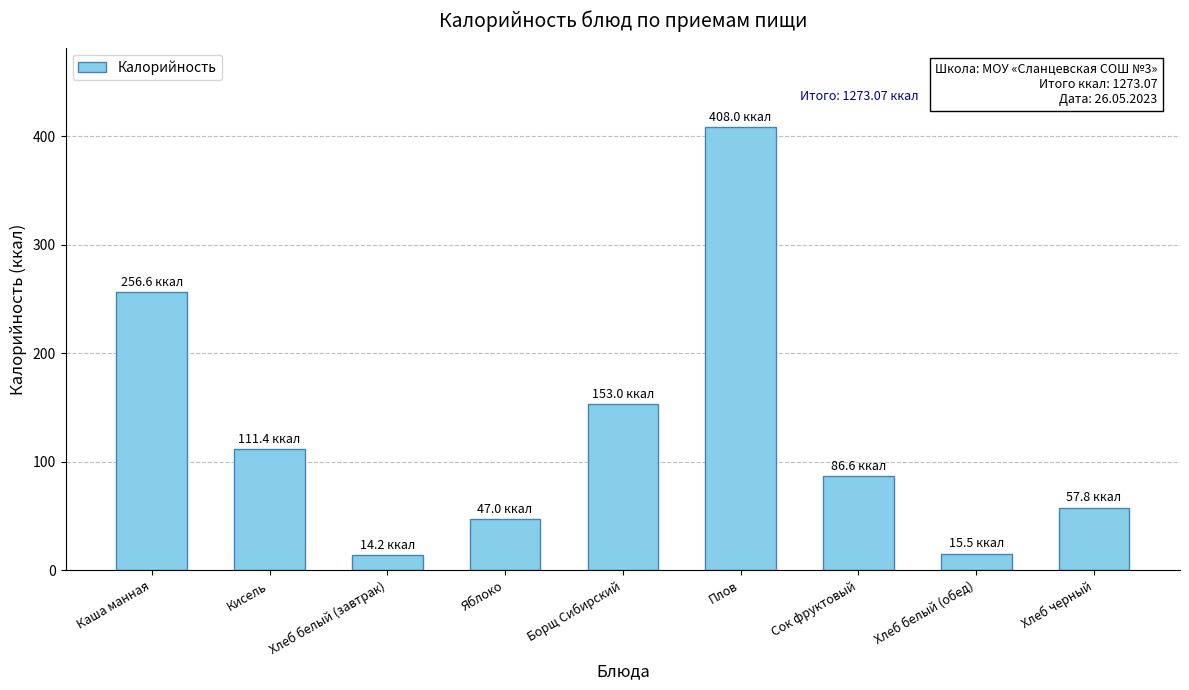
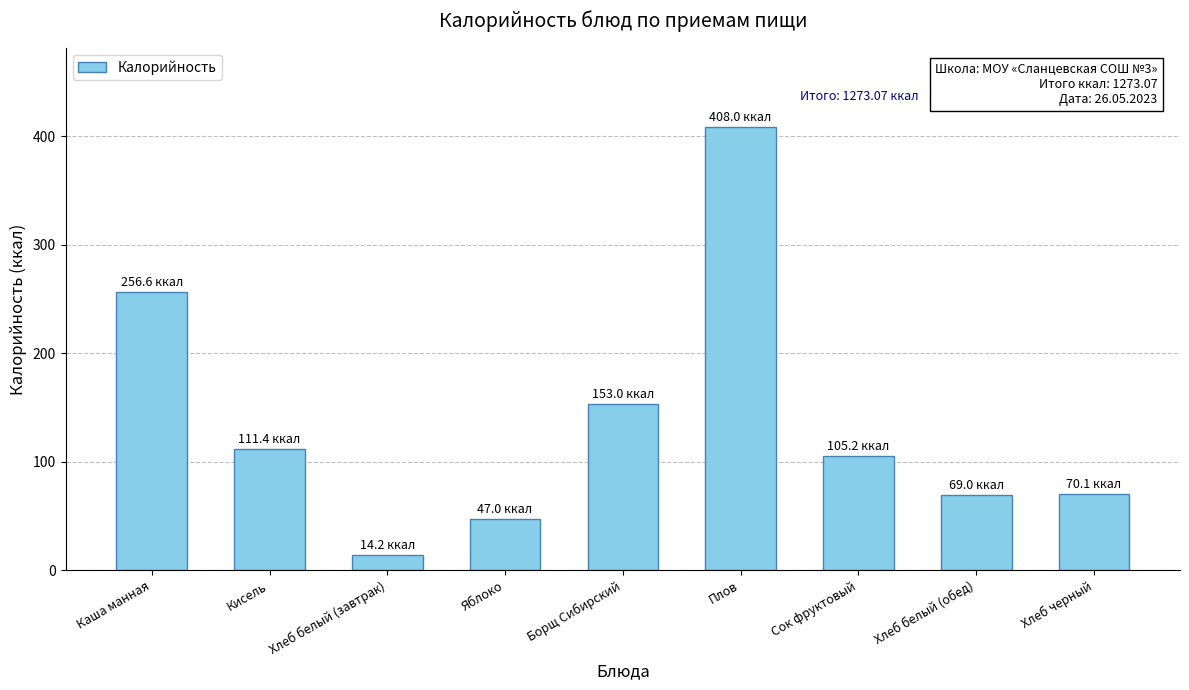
  {
    "Каша манная": 256.6,
    "Кисель": 111.4,
    "Хлеб белый (завтрак)": 14.2,
    "Яблоко": 47.0,
    "Борщ Сибирский": 153.0,
    "Плов": 408.0,
-   "Сок фруктовый": 86.6,
-   "Хлеб белый (обед)": 15.5,
-   "Хлеб черный": 57.8
+   "Сок фруктовый": 105.2,
+   "Хлеб белый (обед)": 69.0,
+   "Хлеб черный": 70.1
  }
